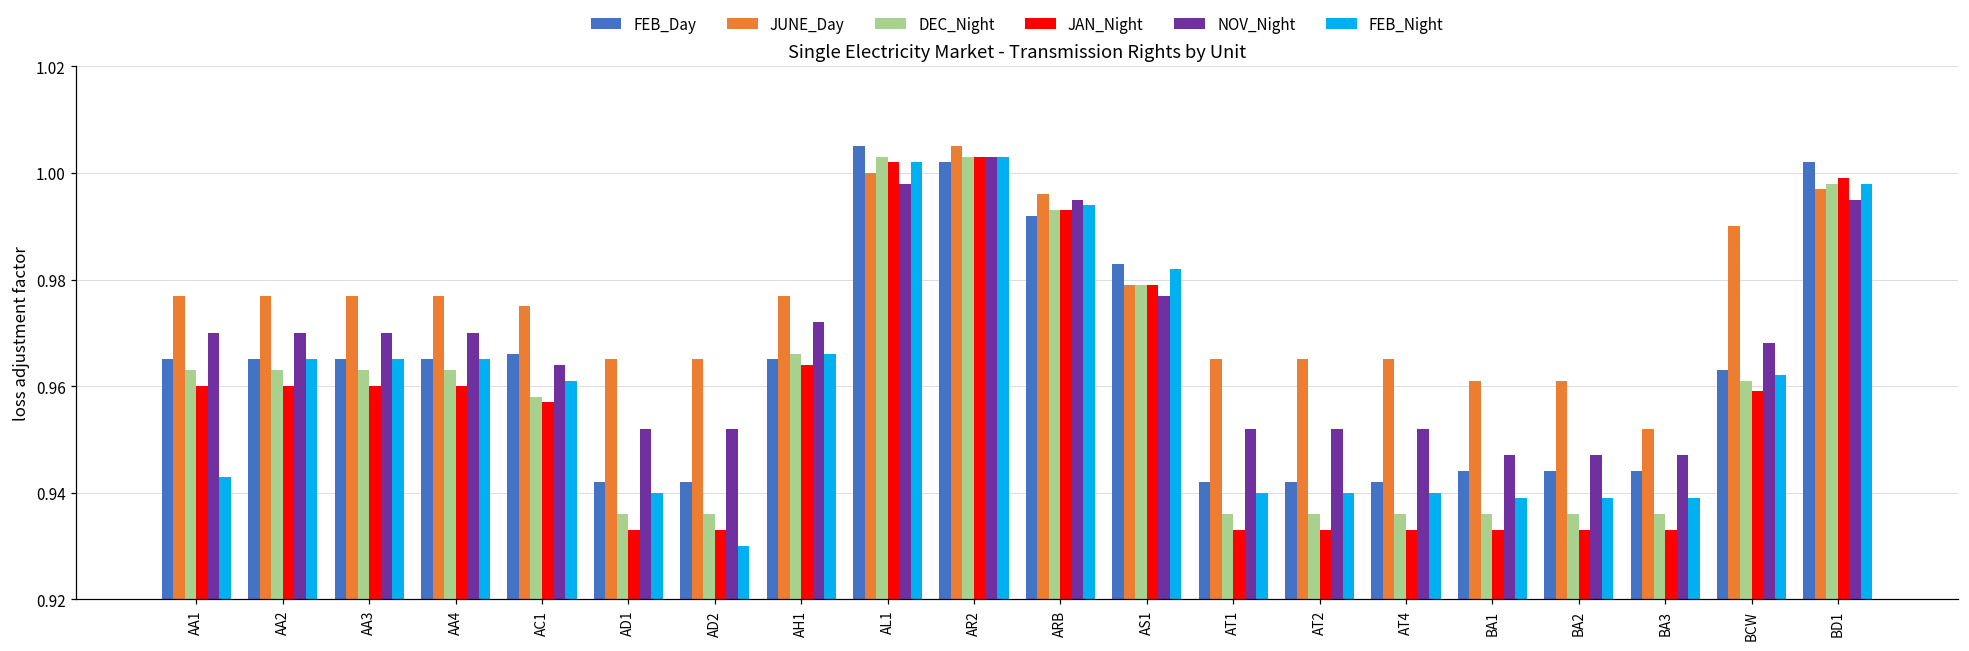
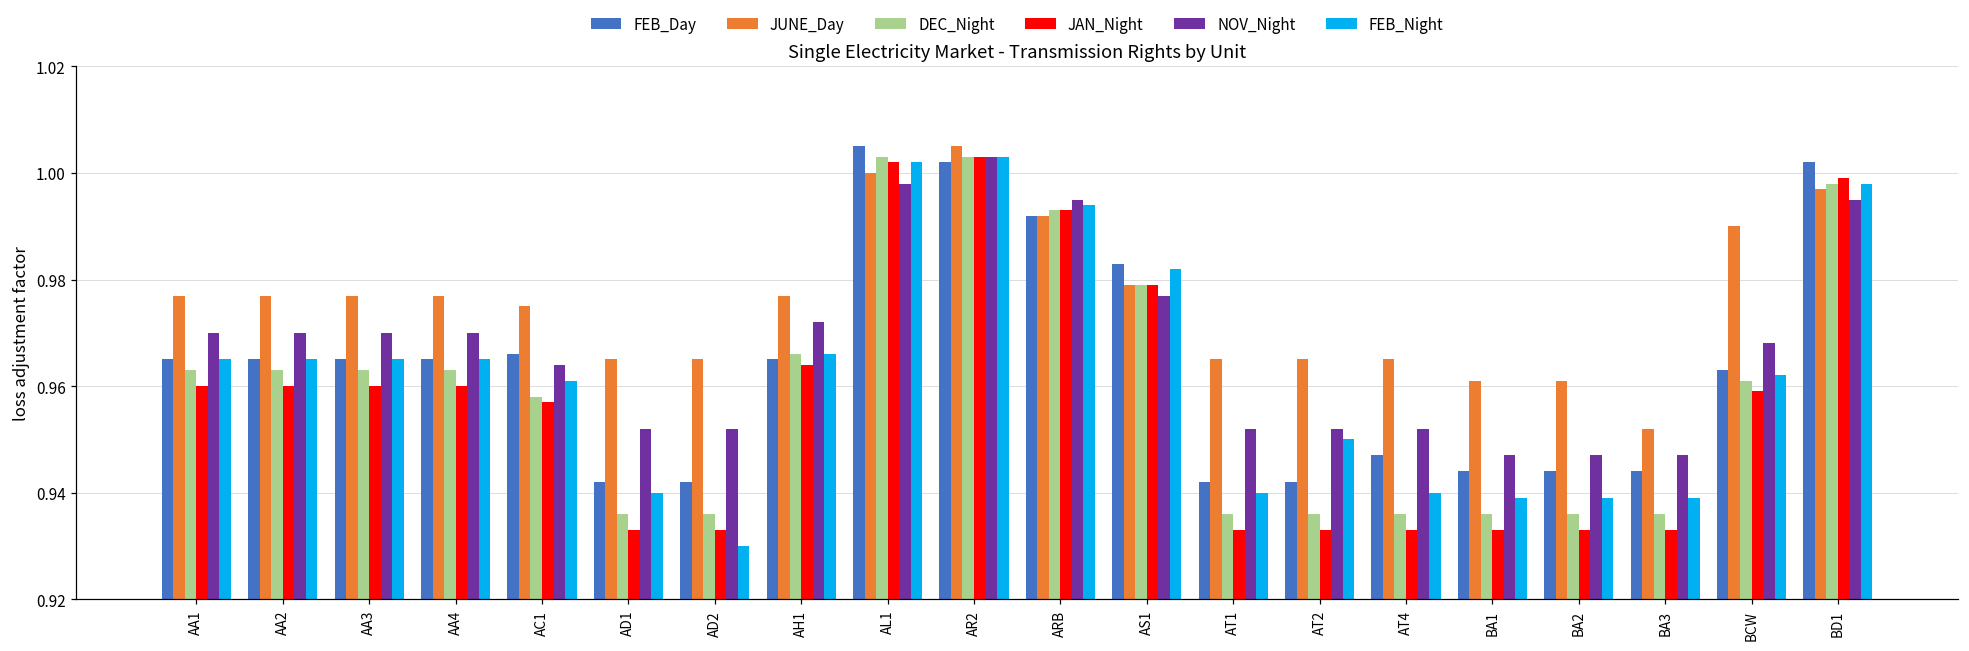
  {
    "FEB_Day": {
      "AA1": 0.965,
      "AA2": 0.965,
      "AA3": 0.965,
      "AA4": 0.965,
      "AC1": 0.966,
      "AD1": 0.942,
      "AD2": 0.942,
      "AH1": 0.965,
      "AL1": 1.005,
      "AR2": 1.002,
      "ARB": 0.992,
      "AS1": 0.983,
      "AT1": 0.942,
      "AT2": 0.942,
-     "AT4": 0.942,
+     "AT4": 0.947,
      "BA1": 0.944,
      "BA2": 0.944,
      "BA3": 0.944,
      "BCW": 0.963,
      "BD1": 1.002
    },
    "JUNE_Day": {
      "AA1": 0.977,
      "AA2": 0.977,
      "AA3": 0.977,
      "AA4": 0.977,
      "AC1": 0.975,
      "AD1": 0.965,
      "AD2": 0.965,
      "AH1": 0.977,
      "AL1": 1.000,
      "AR2": 1.005,
-     "ARB": 0.996,
+     "ARB": 0.992,
      "AS1": 0.979,
      "AT1": 0.965,
      "AT2": 0.965,
      "AT4": 0.965,
      "BA1": 0.961,
      "BA2": 0.961,
      "BA3": 0.952,
      "BCW": 0.990,
      "BD1": 0.997
    },
    "DEC_Night": {
      "AA1": 0.963,
      "AA2": 0.963,
      "AA3": 0.963,
      "AA4": 0.963,
      "AC1": 0.958,
      "AD1": 0.936,
      "AD2": 0.936,
      "AH1": 0.966,
      "AL1": 1.003,
      "AR2": 1.003,
      "ARB": 0.993,
      "AS1": 0.979,
      "AT1": 0.936,
      "AT2": 0.936,
      "AT4": 0.936,
      "BA1": 0.936,
      "BA2": 0.936,
      "BA3": 0.936,
      "BCW": 0.961,
      "BD1": 0.998
    },
    "JAN_Night": {
      "AA1": 0.960,
      "AA2": 0.960,
      "AA3": 0.960,
      "AA4": 0.960,
      "AC1": 0.957,
      "AD1": 0.933,
      "AD2": 0.933,
      "AH1": 0.964,
      "AL1": 1.002,
      "AR2": 1.003,
      "ARB": 0.993,
      "AS1": 0.979,
      "AT1": 0.933,
      "AT2": 0.933,
      "AT4": 0.933,
      "BA1": 0.933,
      "BA2": 0.933,
      "BA3": 0.933,
      "BCW": 0.959,
      "BD1": 0.999
    },
    "NOV_Night": {
      "AA1": 0.970,
      "AA2": 0.970,
      "AA3": 0.970,
      "AA4": 0.970,
      "AC1": 0.964,
      "AD1": 0.952,
      "AD2": 0.952,
      "AH1": 0.972,
      "AL1": 0.998,
      "AR2": 1.003,
      "ARB": 0.995,
      "AS1": 0.977,
      "AT1": 0.952,
      "AT2": 0.952,
      "AT4": 0.952,
      "BA1": 0.947,
      "BA2": 0.947,
      "BA3": 0.947,
      "BCW": 0.968,
      "BD1": 0.995
    },
    "FEB_Night": {
-     "AA1": 0.943,
+     "AA1": 0.965,
      "AA2": 0.965,
      "AA3": 0.965,
      "AA4": 0.965,
      "AC1": 0.961,
      "AD1": 0.940,
      "AD2": 0.930,
      "AH1": 0.966,
      "AL1": 1.002,
      "AR2": 1.003,
      "ARB": 0.994,
      "AS1": 0.982,
      "AT1": 0.940,
-     "AT2": 0.94,
+     "AT2": 0.95,
      "AT4": 0.940,
      "BA1": 0.939,
      "BA2": 0.939,
      "BA3": 0.939,
      "BCW": 0.962,
      "BD1": 0.998
    }
  }
